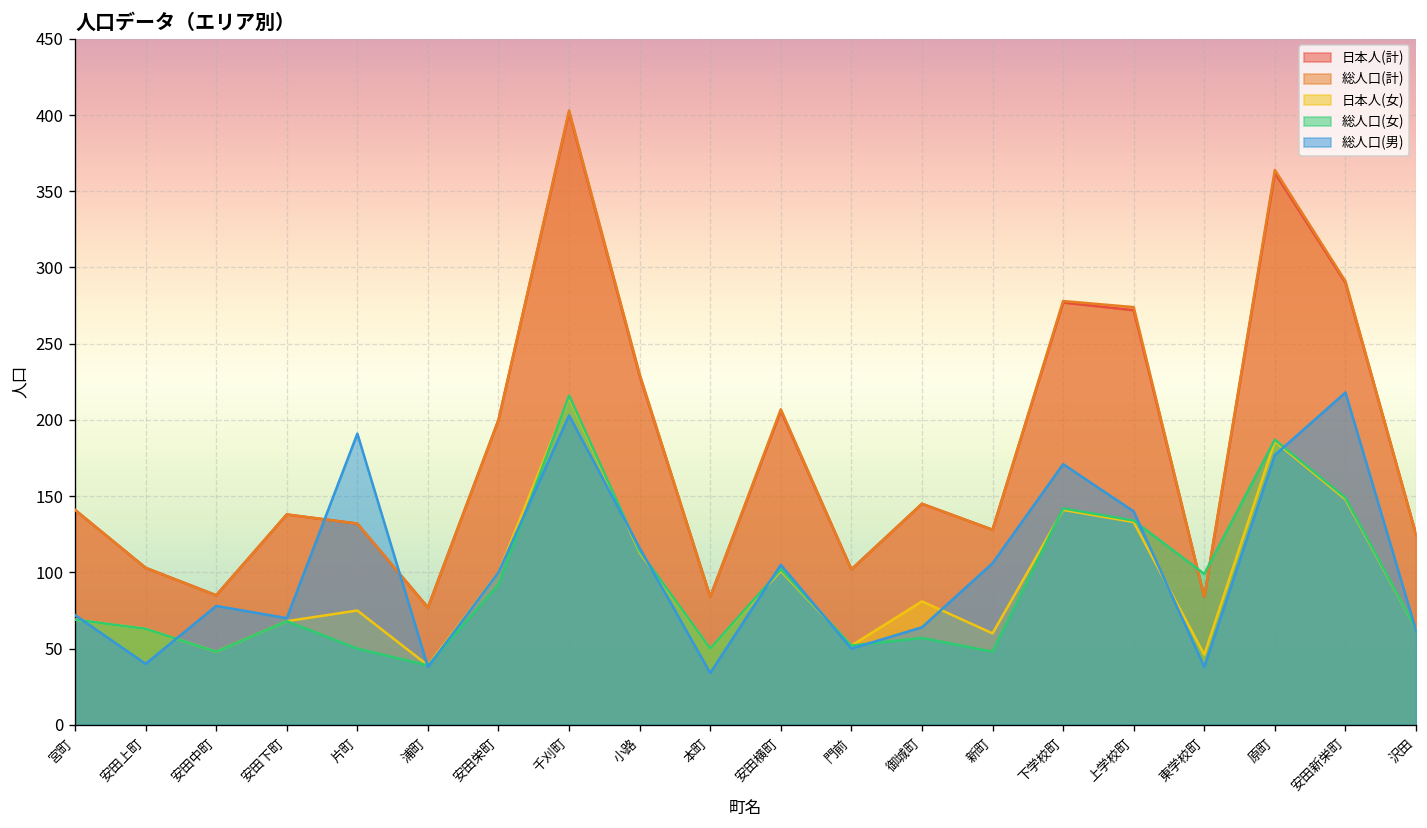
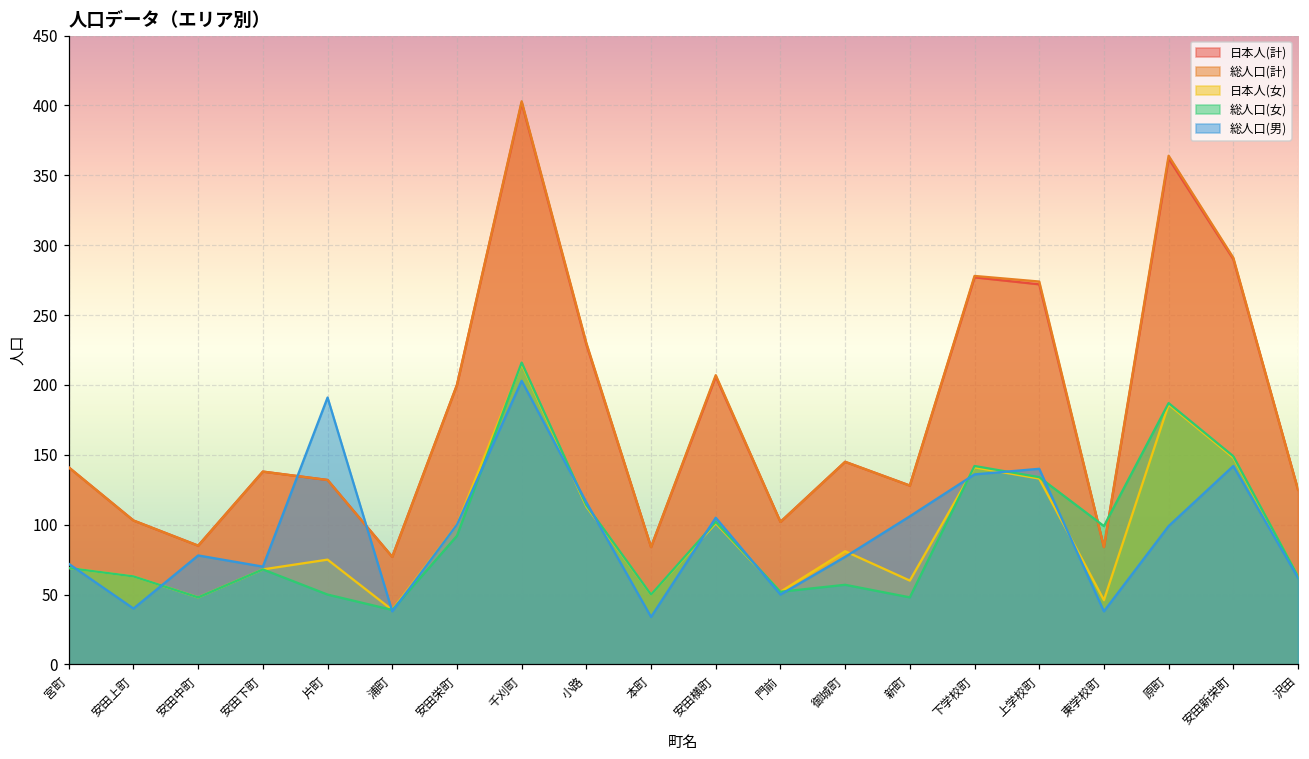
  {
    "総人口(女)": {
      "片町": 50,
      "安田栄町": 92,
      "御城町": 57,
      "新町": 48,
      "東学校町": 99
    },
    "総人口(男)": {
      "宮町": 72,
      "安田上町": 40,
      "安田中町": 78,
      "安田下町": 70,
      "片町": 191,
      "千刈町": 203,
      "本町": 34,
      "安田横町": 105,
-     "御城町": 64,
+     "御城町": 77,
      "新町": 106,
-     "下学校町": 171,
+     "下学校町": 136,
      "上学校町": 140,
      "東学校町": 38,
-     "原町": 177,
-     "安田新栄町": 218
+     "原町": 99,
+     "安田新栄町": 142
    }
  }
